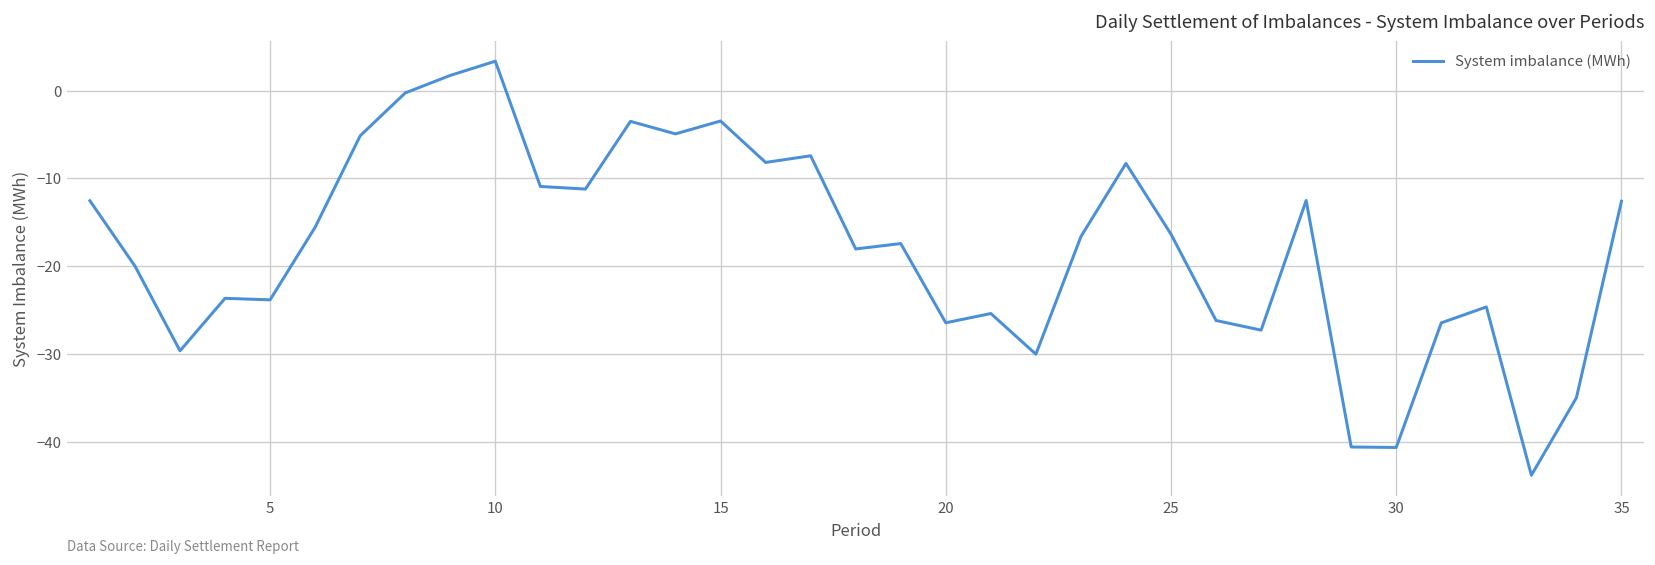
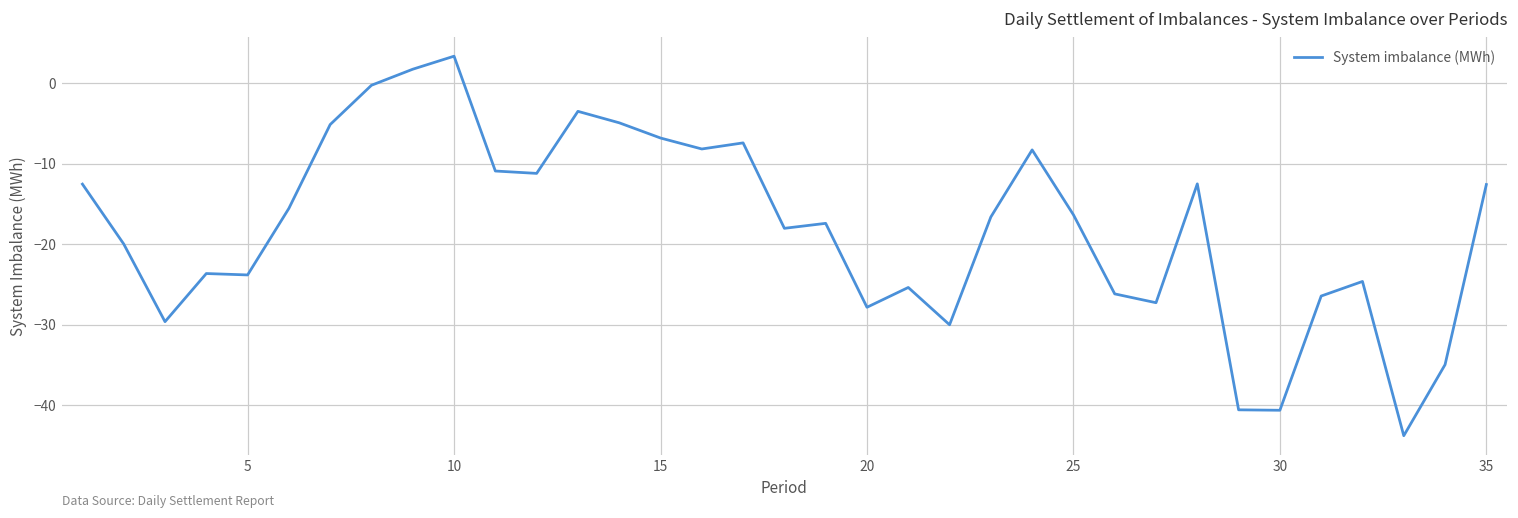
  {
    "5": -24,
    "10": 3,
-   "15": -3,
-   "20": -26,
+   "15": -7,
+   "20": -28,
    "25": -16,
    "30": -41,
    "35": -13
  }
